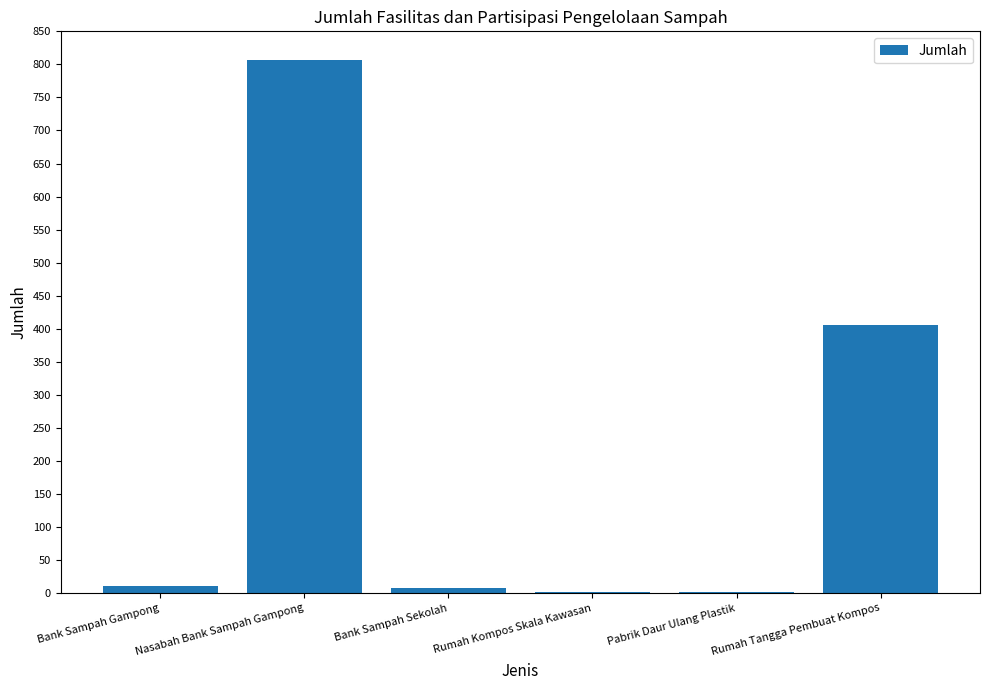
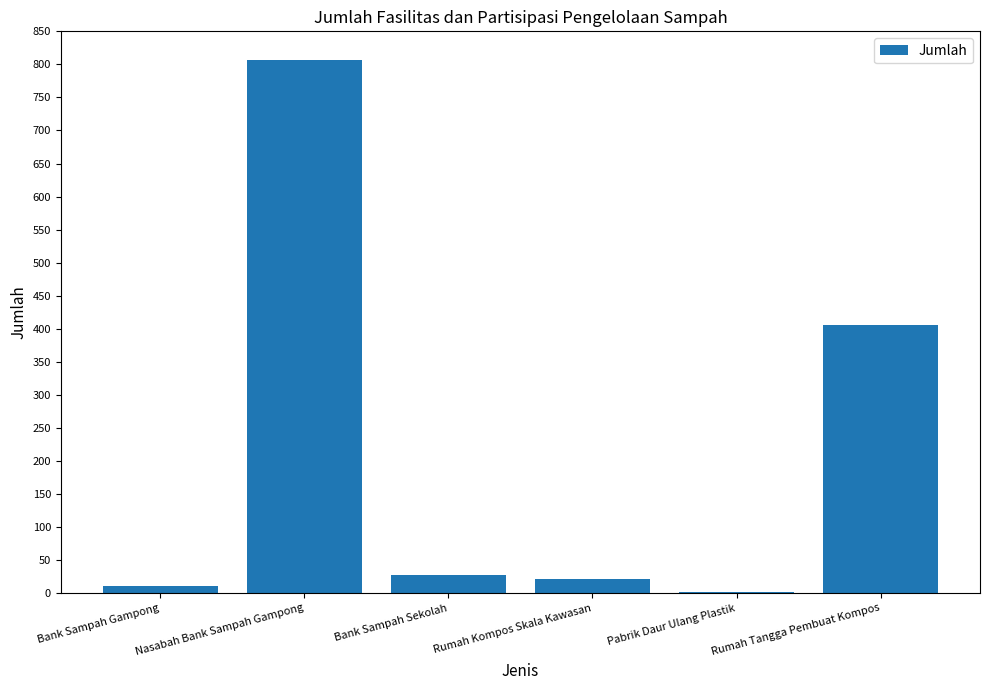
  {
    "Bank Sampah Gampong": 10,
    "Nasabah Bank Sampah Gampong": 810,
-   "Bank Sampah Sekolah": 10,
-   "Rumah Kompos Skala Kawasan": 0,
+   "Bank Sampah Sekolah": 30,
+   "Rumah Kompos Skala Kawasan": 20,
    "Rumah Tangga Pembuat Kompos": 410
  }
